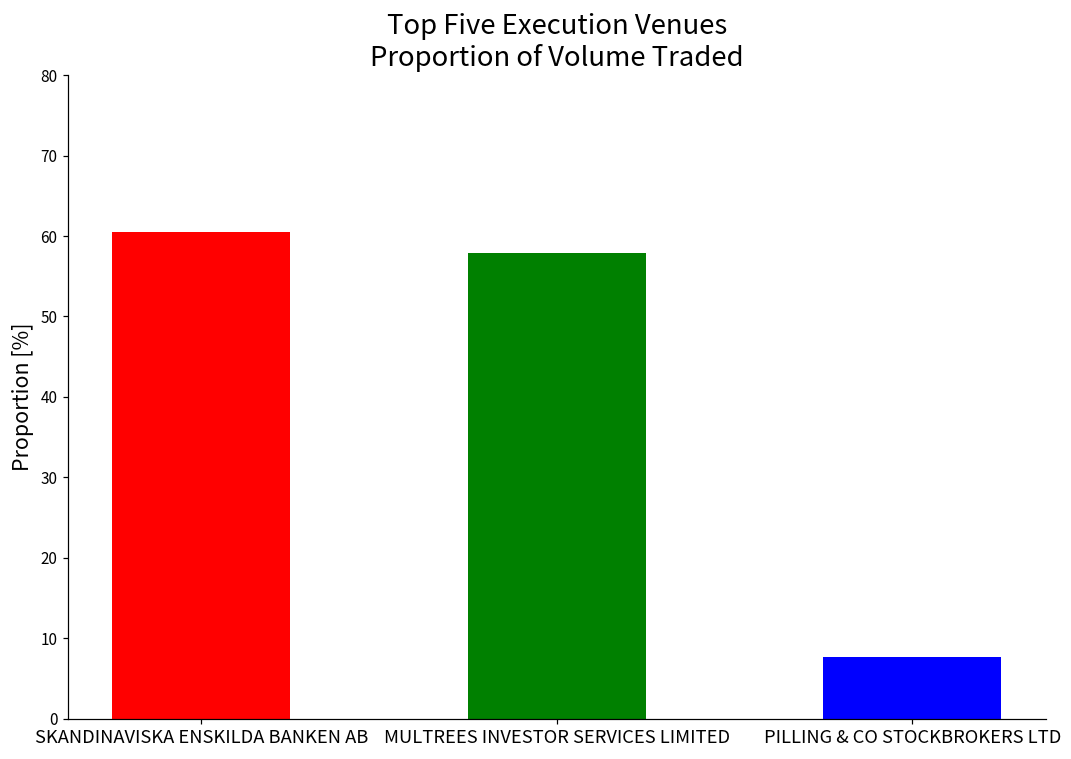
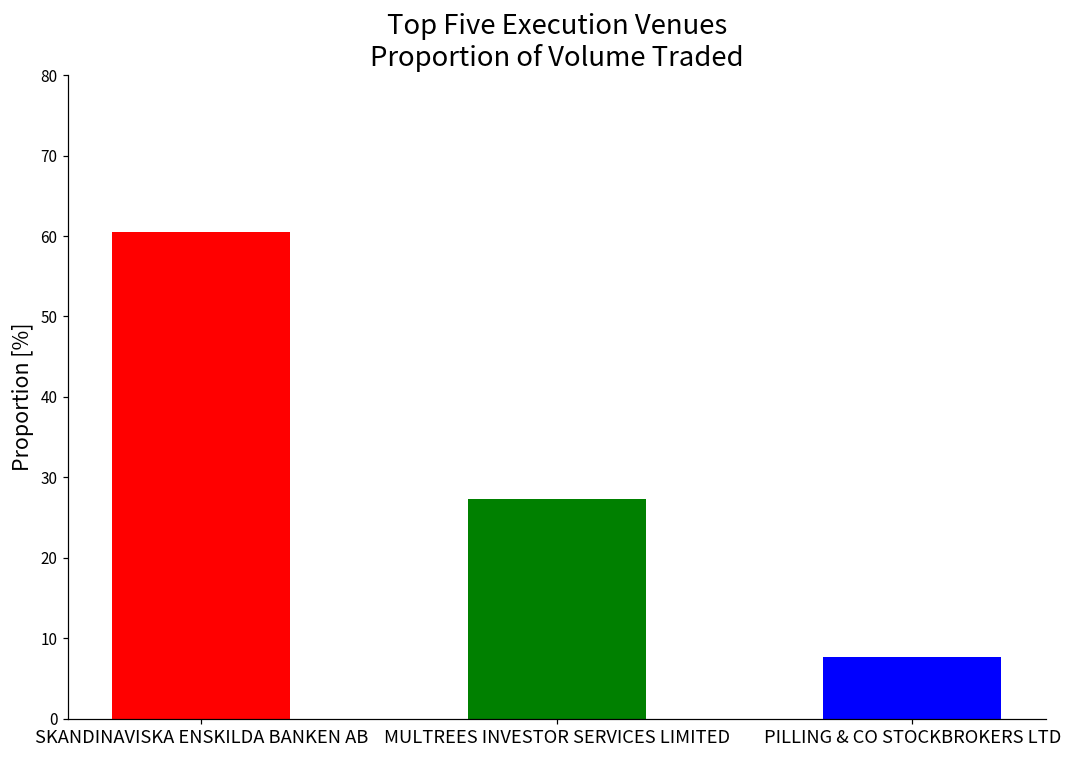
  {
    "SKANDINAVISKA ENSKILDA BANKEN AB": 61,
-   "MULTREES INVESTOR SERVICES LIMITED": 58,
+   "MULTREES INVESTOR SERVICES LIMITED": 27,
    "PILLING & CO STOCKBROKERS LTD": 8
  }
